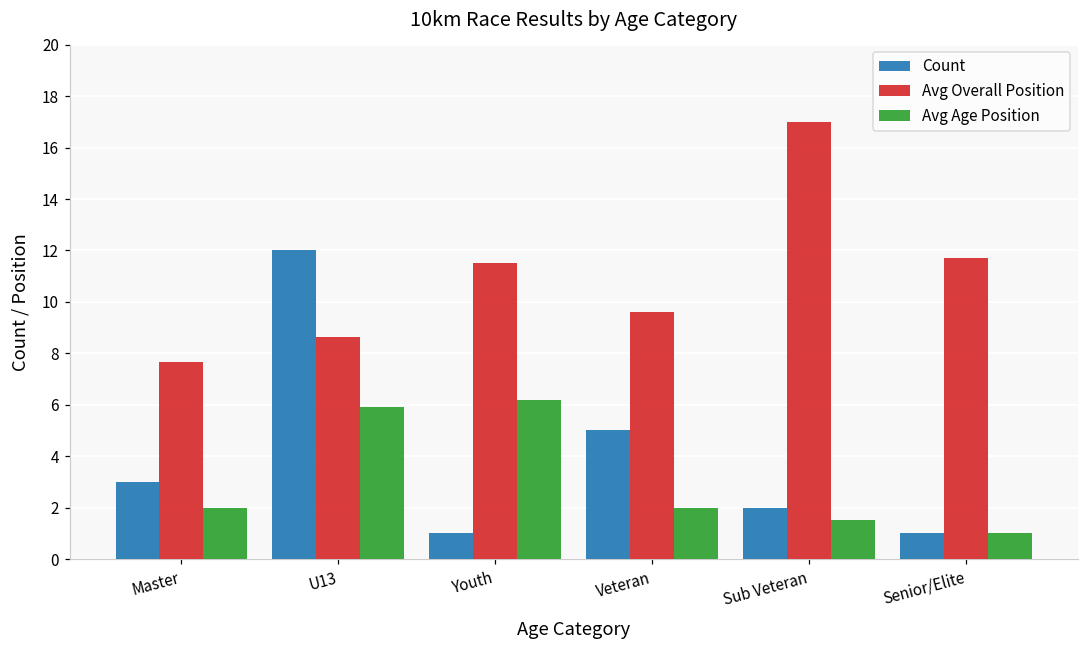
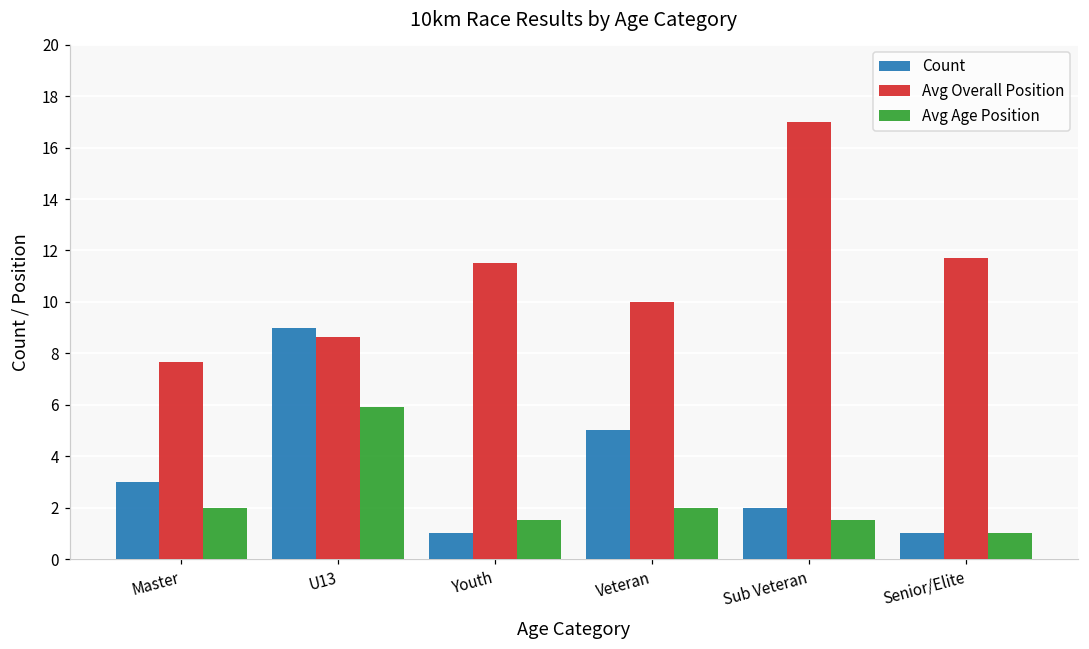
  {
    "Count": {
      "Master": 3,
-     "U13": 12,
+     "U13": 9,
      "Youth": 1,
      "Veteran": 5,
      "Sub Veteran": 2,
      "Senior/Elite": 1
    },
    "Avg Overall Position": {
      "Master": 7.7,
      "U13": 8.6,
      "Youth": 11.5,
-     "Veteran": 9.6,
+     "Veteran": 10.0,
      "Sub Veteran": 17.0,
      "Senior/Elite": 11.7
    },
    "Avg Age Position": {
      "Master": 2.0,
      "U13": 5.9,
-     "Youth": 6.2,
+     "Youth": 1.5,
      "Veteran": 2.0,
      "Sub Veteran": 1.5,
      "Senior/Elite": 1.0
    }
  }
